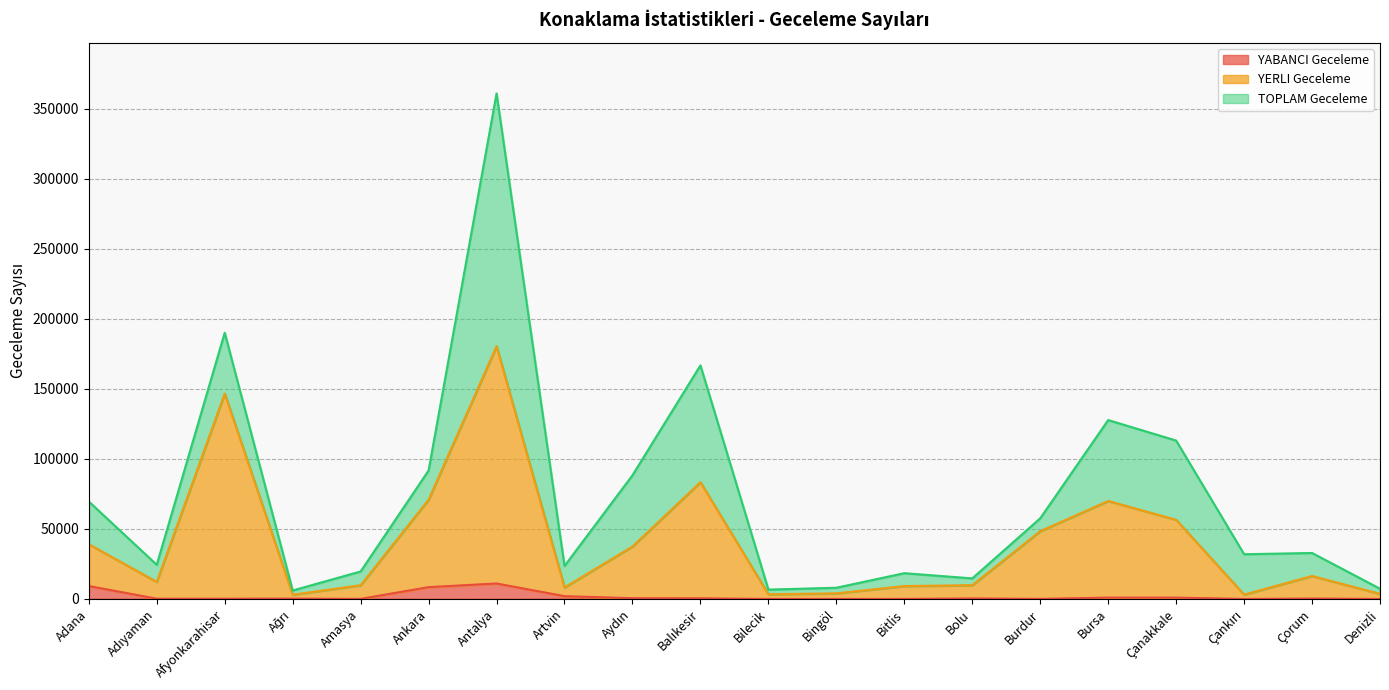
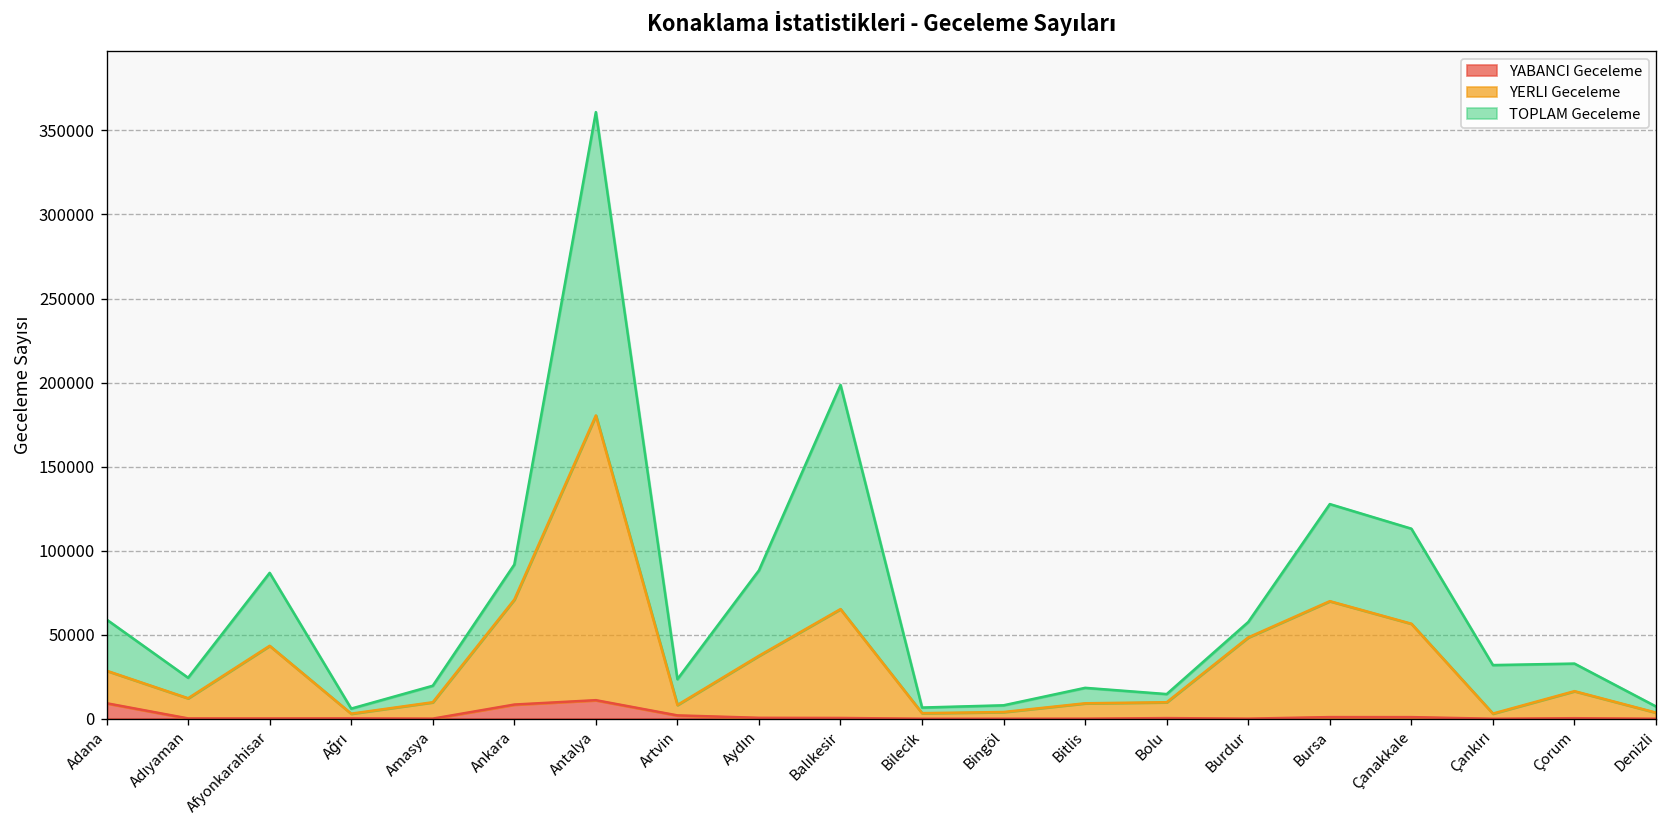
  {
    "YABANCI Geceleme": {
      "Adana": 9000,
      "Adıyaman": 0,
      "Afyonkarahisar": 0,
      "Ağrı": 0,
      "Amasya": 0,
      "Ankara": 8000,
      "Antalya": 11000,
      "Artvin": 2000,
      "Aydın": 1000,
      "Balıkesir": 0,
      "Bilecik": 0,
      "Bingöl": 0,
      "Bitlis": 0,
      "Bolu": 0,
      "Burdur": 0,
      "Bursa": 1000,
      "Çanakkale": 1000,
      "Çankırı": 0,
      "Çorum": 0,
      "Denizli": 0
    },
    "YERLI Geceleme": {
-     "Adana": 30000,
+     "Adana": 19000,
      "Adıyaman": 12000,
-     "Afyonkarahisar": 146000,
+     "Afyonkarahisar": 43000,
      "Ağrı": 3000,
      "Amasya": 10000,
      "Ankara": 62000,
      "Antalya": 169000,
      "Artvin": 6000,
      "Aydın": 37000,
-     "Balıkesir": 83000,
+     "Balıkesir": 65000,
      "Bilecik": 3000,
      "Bingöl": 4000,
      "Bitlis": 9000,
      "Bolu": 9000,
      "Burdur": 48000,
      "Bursa": 69000,
      "Çanakkale": 56000,
      "Çankırı": 3000,
      "Çorum": 16000,
      "Denizli": 4000
    },
    "TOPLAM Geceleme": {
      "Adana": 30000,
      "Adıyaman": 12000,
      "Afyonkarahisar": 43000,
      "Ağrı": 3000,
      "Amasya": 10000,
      "Ankara": 21000,
      "Antalya": 180000,
      "Artvin": 15000,
      "Aydın": 51000,
-     "Balıkesir": 83000,
+     "Balıkesir": 133000,
      "Bilecik": 3000,
      "Bingöl": 4000,
      "Bitlis": 9000,
      "Bolu": 5000,
      "Burdur": 9000,
      "Bursa": 58000,
      "Çanakkale": 57000,
      "Çankırı": 29000,
      "Çorum": 16000,
      "Denizli": 4000
    }
  }
